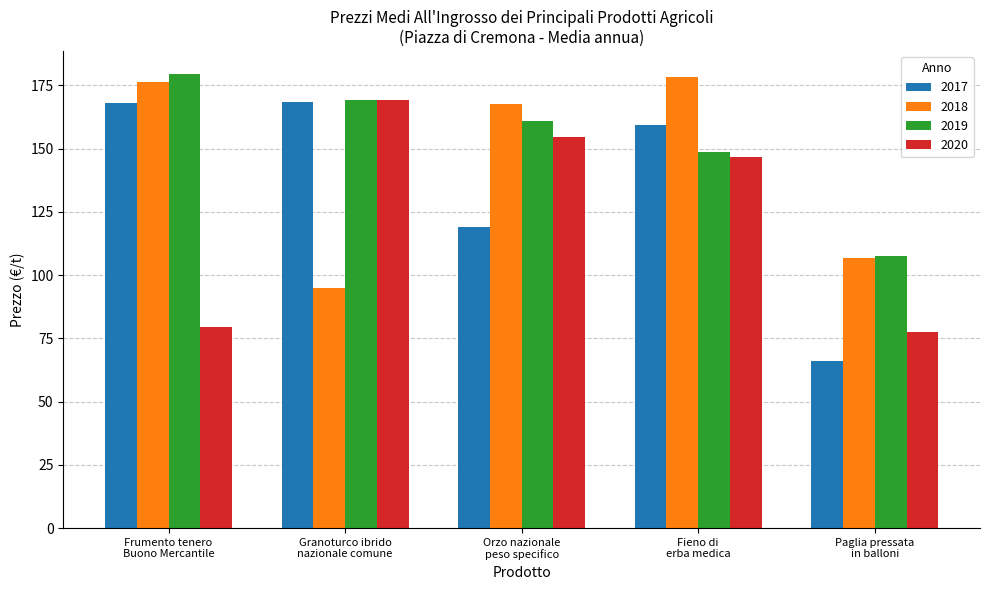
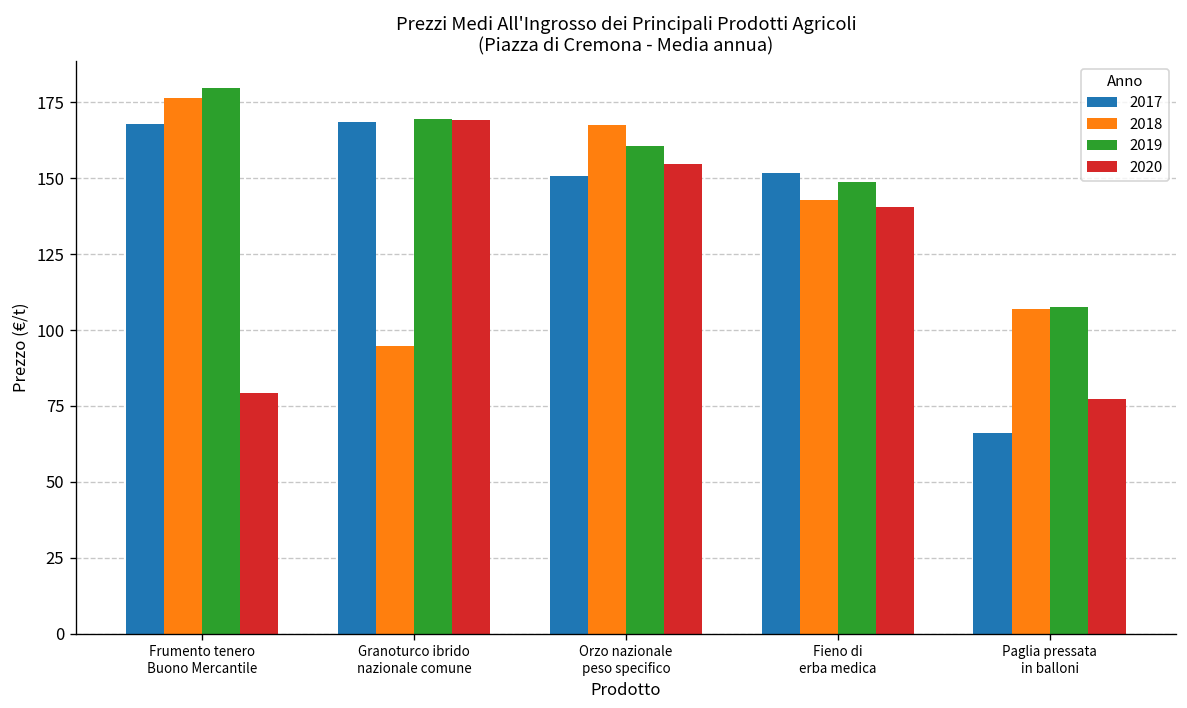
  {
    "2017": {
      "Frumento tenero Buono Mercantile": 168,
      "Granoturco ibrido nazionale comune": 168,
-     "Orzo nazionale peso specifico": 119,
-     "Fieno di erba medica": 159,
+     "Orzo nazionale peso specifico": 151,
+     "Fieno di erba medica": 152,
      "Paglia pressata in balloni": 66
    },
    "2018": {
      "Frumento tenero Buono Mercantile": 176,
      "Granoturco ibrido nazionale comune": 95,
      "Orzo nazionale peso specifico": 168,
-     "Fieno di erba medica": 178,
+     "Fieno di erba medica": 143,
      "Paglia pressata in balloni": 107
    },
    "2019": {
      "Frumento tenero Buono Mercantile": 180,
      "Granoturco ibrido nazionale comune": 169,
      "Orzo nazionale peso specifico": 161,
      "Fieno di erba medica": 149,
      "Paglia pressata in balloni": 108
    },
    "2020": {
      "Frumento tenero Buono Mercantile": 79,
      "Granoturco ibrido nazionale comune": 169,
      "Orzo nazionale peso specifico": 155,
-     "Fieno di erba medica": 147,
+     "Fieno di erba medica": 141,
      "Paglia pressata in balloni": 77
    }
  }
